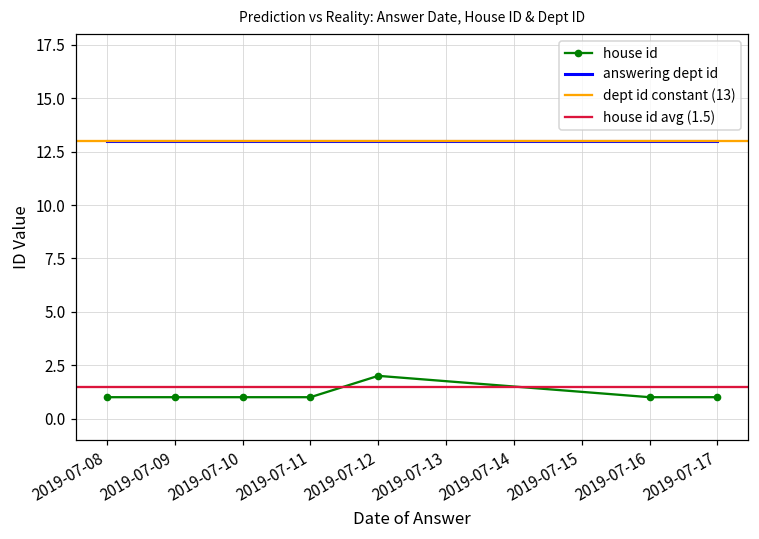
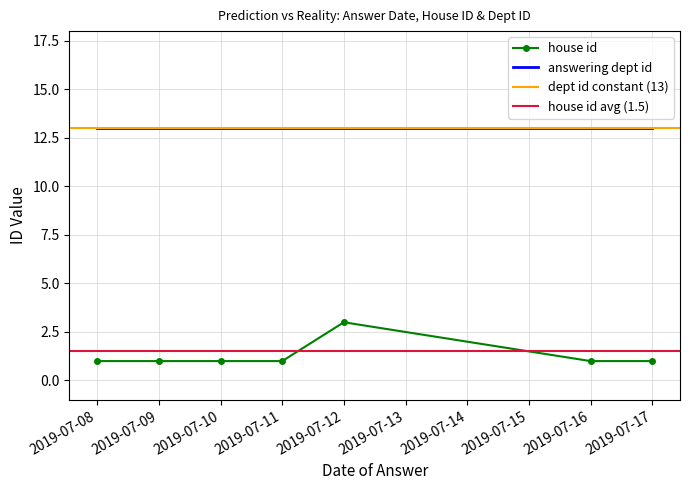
  {
    "house id": {
      "2019-07-08": 1,
      "2019-07-09": 1,
      "2019-07-10": 1,
      "2019-07-11": 1,
-     "2019-07-12": 2,
+     "2019-07-12": 3,
      "2019-07-16": 1,
      "2019-07-17": 1
    },
    "answering dept id": {
      "2019-07-08": 13,
      "2019-07-09": 13,
      "2019-07-10": 13,
      "2019-07-11": 13,
      "2019-07-12": 13,
      "2019-07-16": 13,
      "2019-07-17": 13
    }
  }
